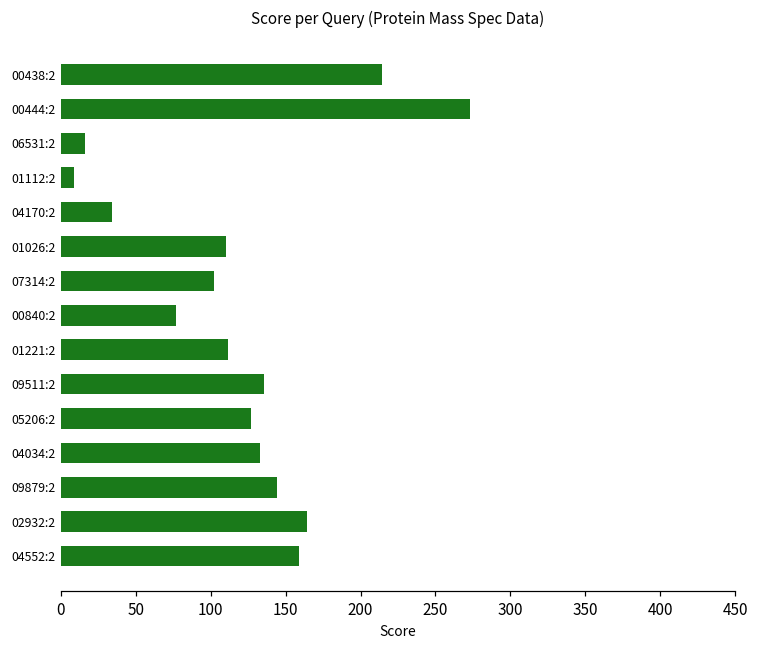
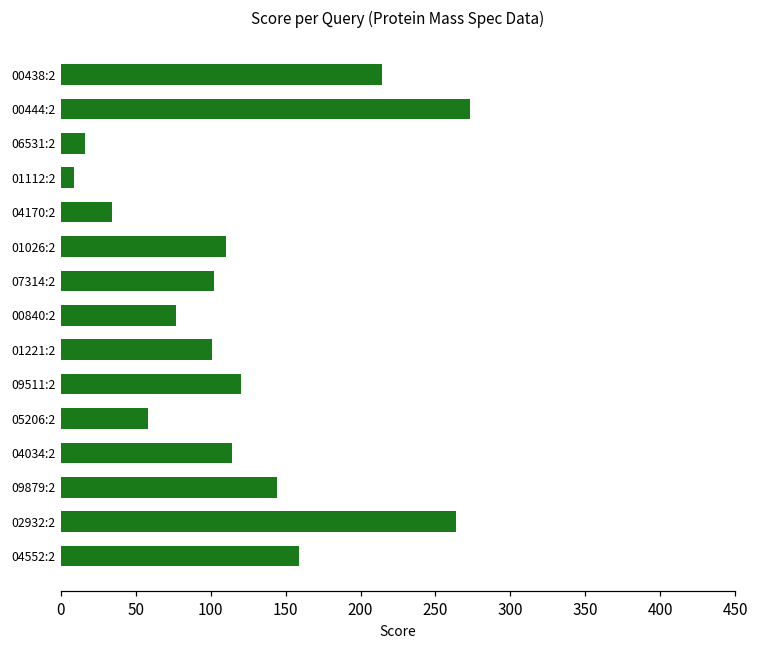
  {
    "00438:2": 214,
    "00444:2": 273,
    "06531:2": 16,
    "01112:2": 9,
    "04170:2": 34,
    "01026:2": 110,
    "07314:2": 102,
    "00840:2": 77,
-   "01221:2": 112,
-   "09511:2": 136,
-   "05206:2": 127,
-   "04034:2": 133,
+   "01221:2": 101,
+   "09511:2": 120,
+   "05206:2": 58,
+   "04034:2": 114,
    "09879:2": 144,
-   "02932:2": 164,
+   "02932:2": 263,
    "04552:2": 159
  }
